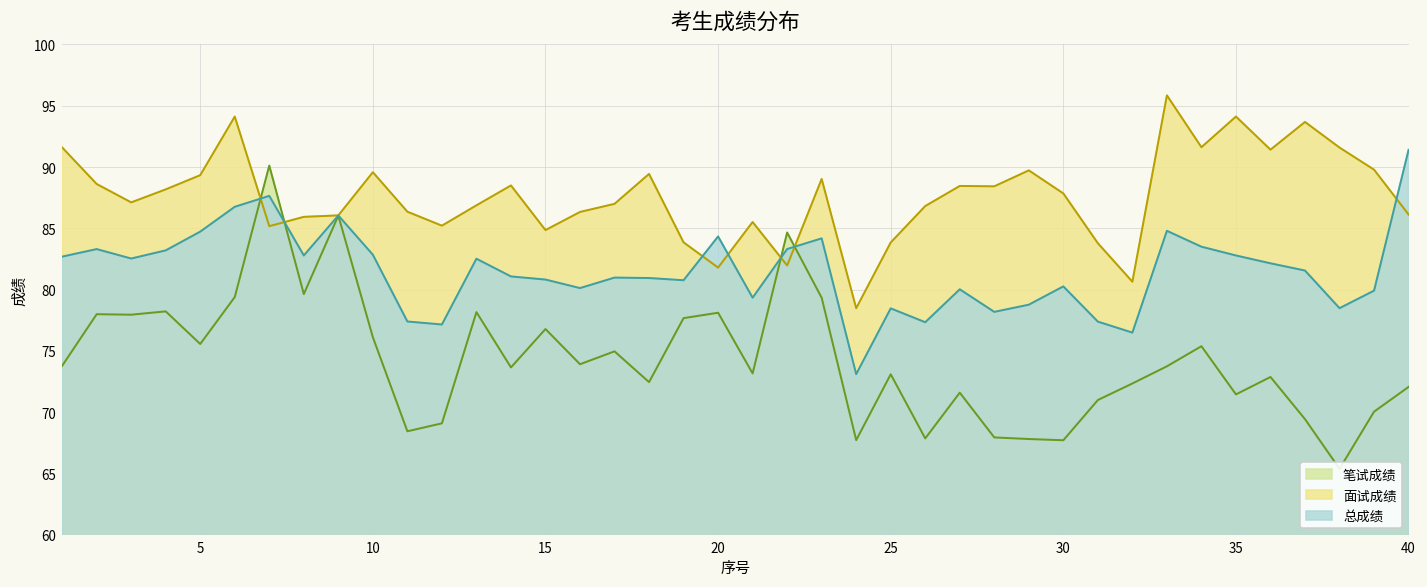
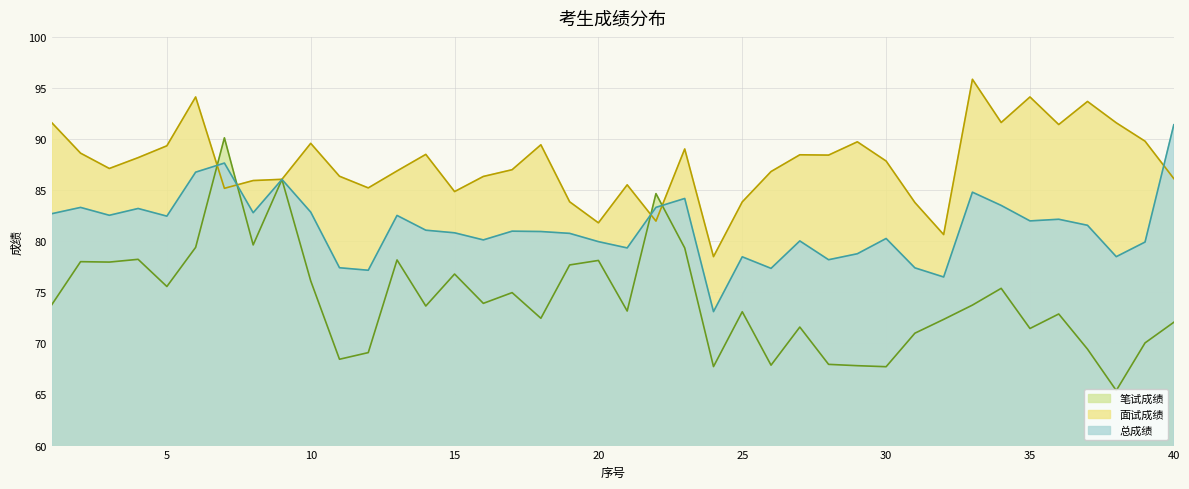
  {
    "总成绩": {
-     "5": 84.7,
+     "5": 82.5,
      "10": 82.9,
      "15": 80.8,
-     "20": 84.3,
+     "20": 80.0,
      "25": 78.5,
      "30": 80.3,
-     "35": 82.8,
+     "35": 82.0,
      "40": 91.4
    }
  }
